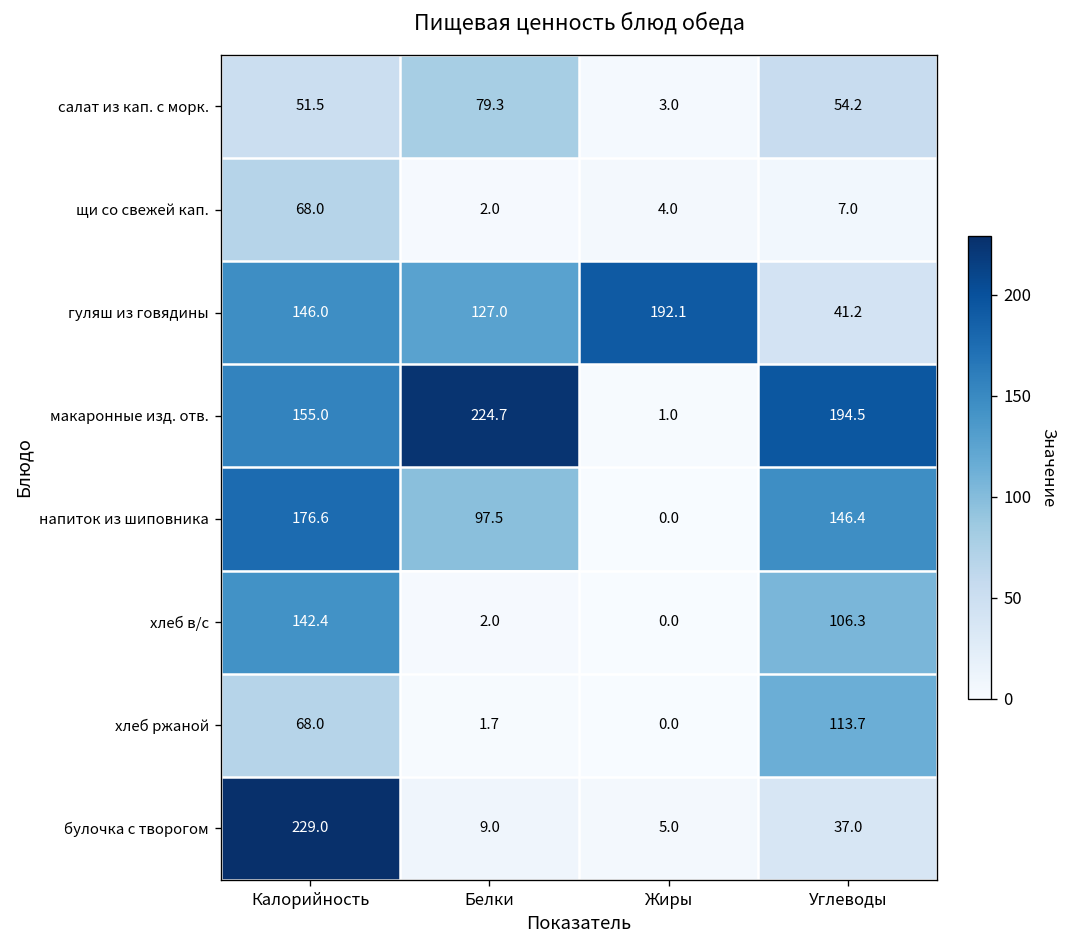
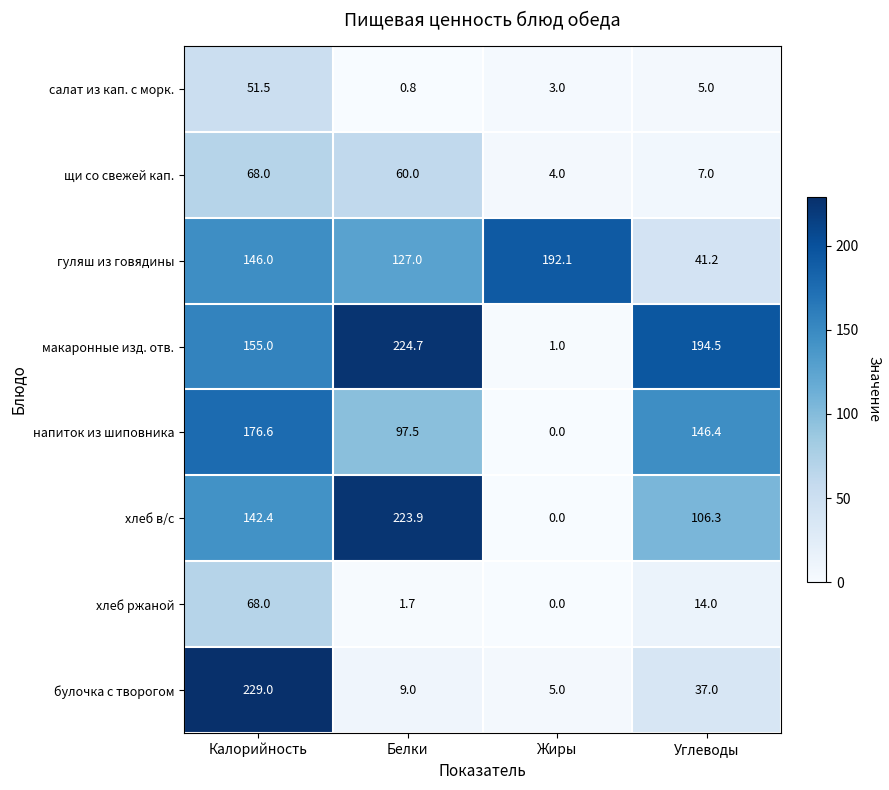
  {
    "салат из кап. с морк.": {
      "Калорийность": 51.5,
-     "Белки": 79.3,
+     "Белки": 0.8,
      "Жиры": 3.0,
-     "Углеводы": 54.2
+     "Углеводы": 5.0
    },
    "щи со свежей кап.": {
      "Калорийность": 68.0,
-     "Белки": 2.0,
+     "Белки": 60.0,
      "Жиры": 4.0,
      "Углеводы": 7.0
    },
    "гуляш из говядины": {
      "Калорийность": 146.0,
      "Белки": 127.0,
      "Жиры": 192.1,
      "Углеводы": 41.2
    },
    "макаронные изд. отв.": {
      "Калорийность": 155.0,
      "Белки": 224.7,
      "Жиры": 1.0,
      "Углеводы": 194.5
    },
    "напиток из шиповника": {
      "Калорийность": 176.6,
      "Белки": 97.5,
      "Жиры": 0.0,
      "Углеводы": 146.4
    },
    "хлеб в/с": {
      "Калорийность": 142.4,
-     "Белки": 2.0,
+     "Белки": 223.9,
      "Жиры": 0.0,
      "Углеводы": 106.3
    },
    "хлеб ржаной": {
      "Калорийность": 68.0,
      "Белки": 1.7,
      "Жиры": 0.0,
-     "Углеводы": 113.7
+     "Углеводы": 14.0
    },
    "булочка с творогом": {
      "Калорийность": 229.0,
      "Белки": 9.0,
      "Жиры": 5.0,
      "Углеводы": 37.0
    }
  }
